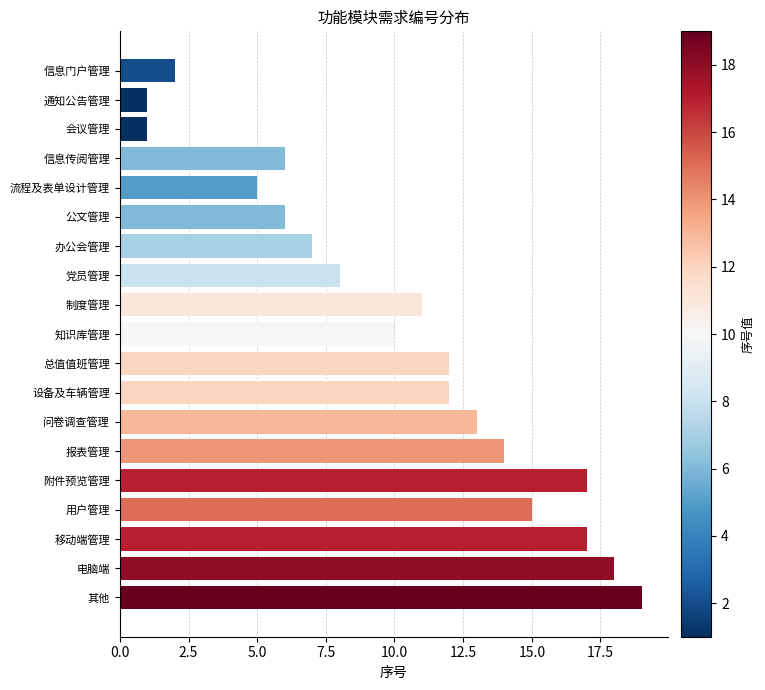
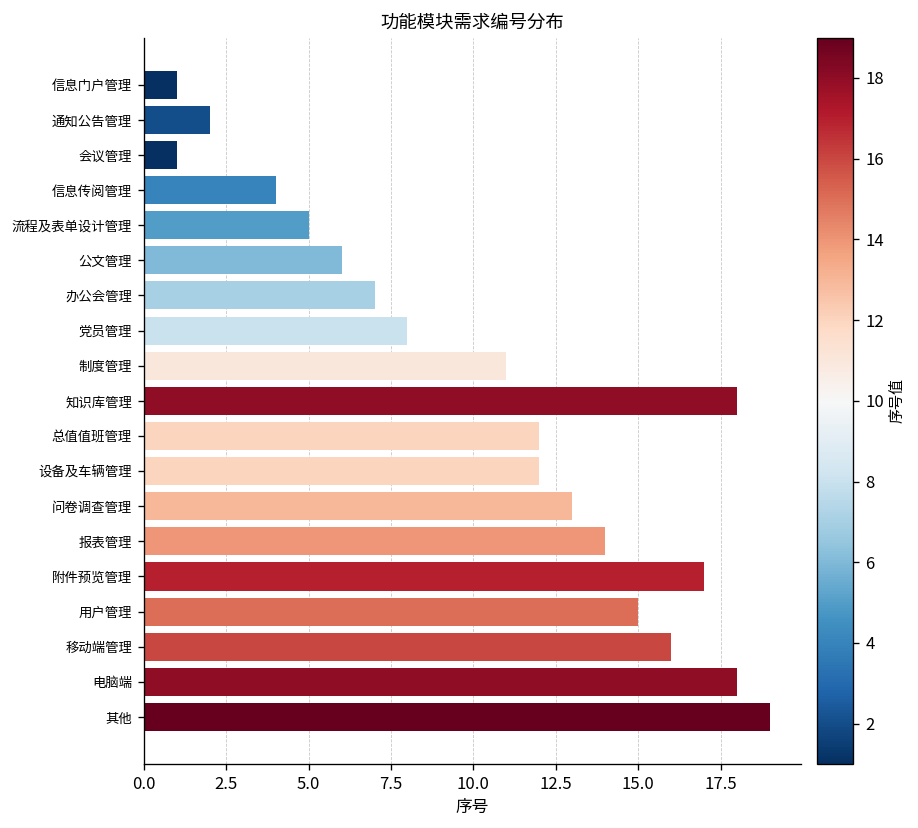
  {
-   "信息门户管理": 2,
-   "通知公告管理": 1,
+   "信息门户管理": 1,
+   "通知公告管理": 2,
    "会议管理": 1,
-   "信息传阅管理": 6,
+   "信息传阅管理": 4,
    "流程及表单设计管理": 5,
    "公文管理": 6,
    "办公会管理": 7,
    "党员管理": 8,
    "制度管理": 11,
-   "知识库管理": 10,
+   "知识库管理": 18,
    "总值值班管理": 12,
    "设备及车辆管理": 12,
    "问卷调查管理": 13,
    "报表管理": 14,
    "附件预览管理": 17,
    "用户管理": 15,
-   "移动端管理": 17,
+   "移动端管理": 16,
    "电脑端": 18,
    "其他": 19
  }
